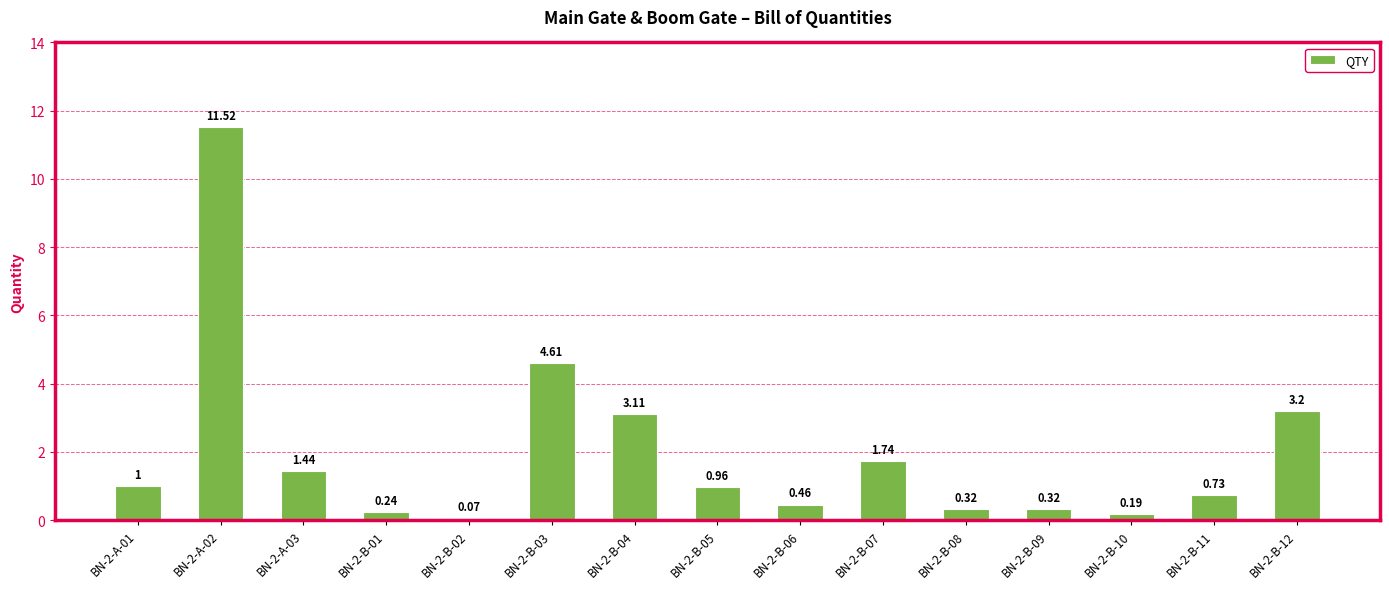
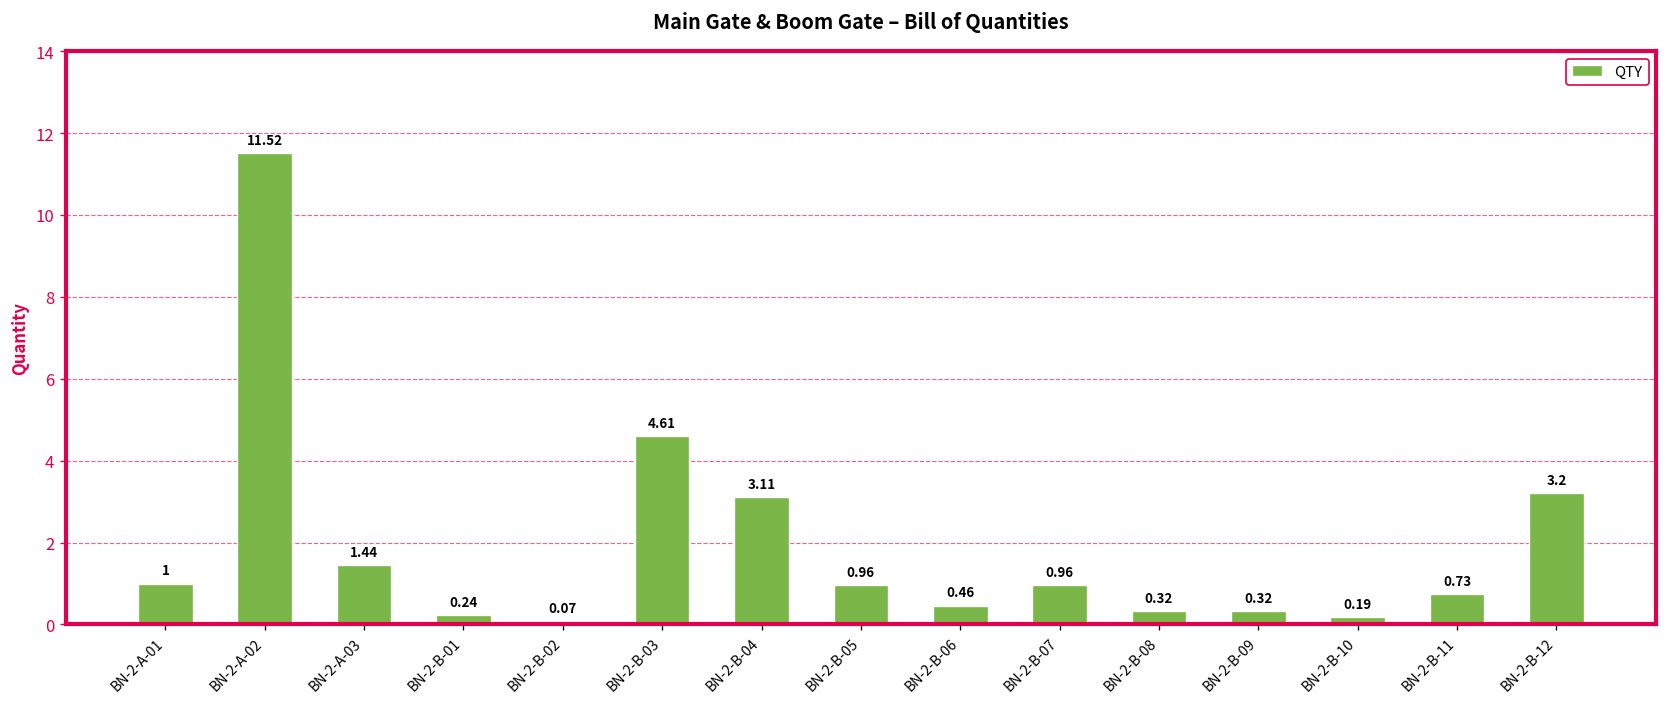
  {
    "BN-2-A-01": 1,
    "BN-2-A-02": 11.52,
    "BN-2-A-03": 1.44,
    "BN-2-B-01": 0.24,
    "BN-2-B-02": 0.07,
    "BN-2-B-03": 4.61,
    "BN-2-B-04": 3.11,
    "BN-2-B-05": 0.96,
    "BN-2-B-06": 0.46,
-   "BN-2-B-07": 1.74,
+   "BN-2-B-07": 0.96,
    "BN-2-B-08": 0.32,
    "BN-2-B-09": 0.32,
    "BN-2-B-10": 0.19,
    "BN-2-B-11": 0.73,
    "BN-2-B-12": 3.2
  }
